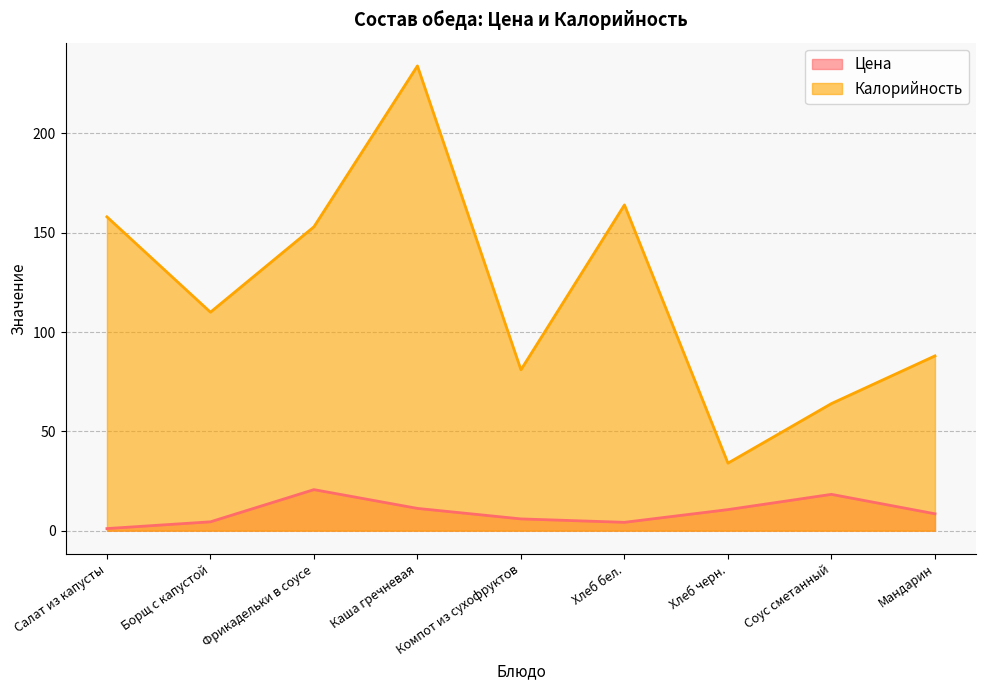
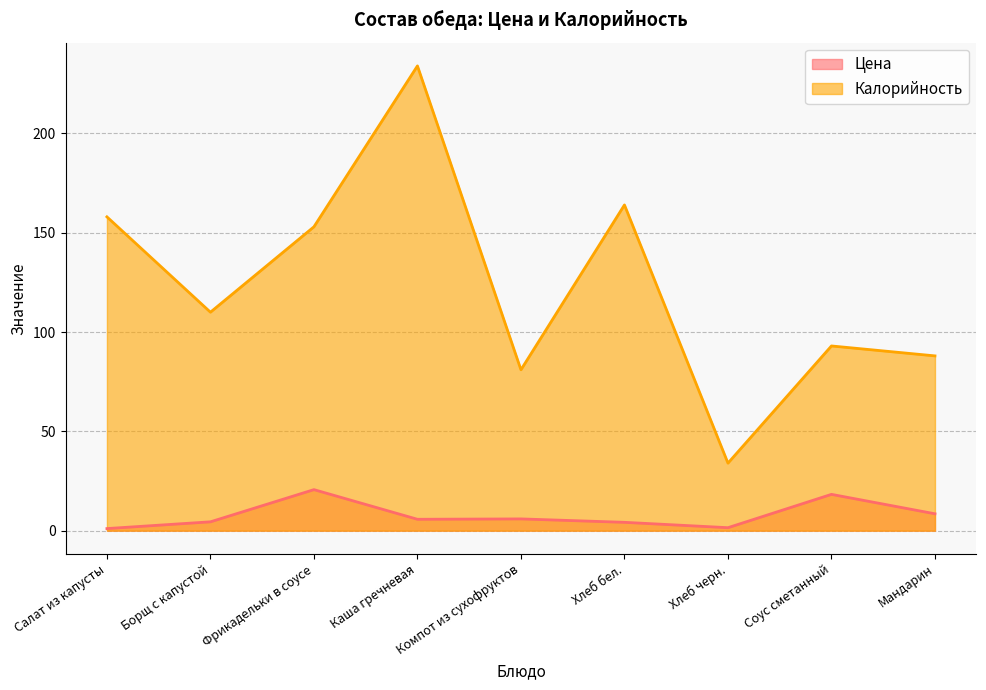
  {
    "Цена": {
      "Салат из капусты": 1,
      "Борщ с капустой": 4,
      "Фрикадельки в соусе": 21,
-     "Каша гречневая": 11,
+     "Каша гречневая": 6,
      "Компот из сухофруктов": 6,
      "Хлеб бел.": 4,
-     "Хлеб черн.": 11,
+     "Хлеб черн.": 2,
      "Соус сметанный": 18,
      "Мандарин": 9
    },
    "Калорийность": {
      "Салат из капусты": 158,
      "Борщ с капустой": 110,
      "Фрикадельки в соусе": 153,
      "Каша гречневая": 234,
      "Компот из сухофруктов": 81,
      "Хлеб бел.": 164,
      "Хлеб черн.": 34,
-     "Соус сметанный": 64,
+     "Соус сметанный": 93,
      "Мандарин": 88
    }
  }
